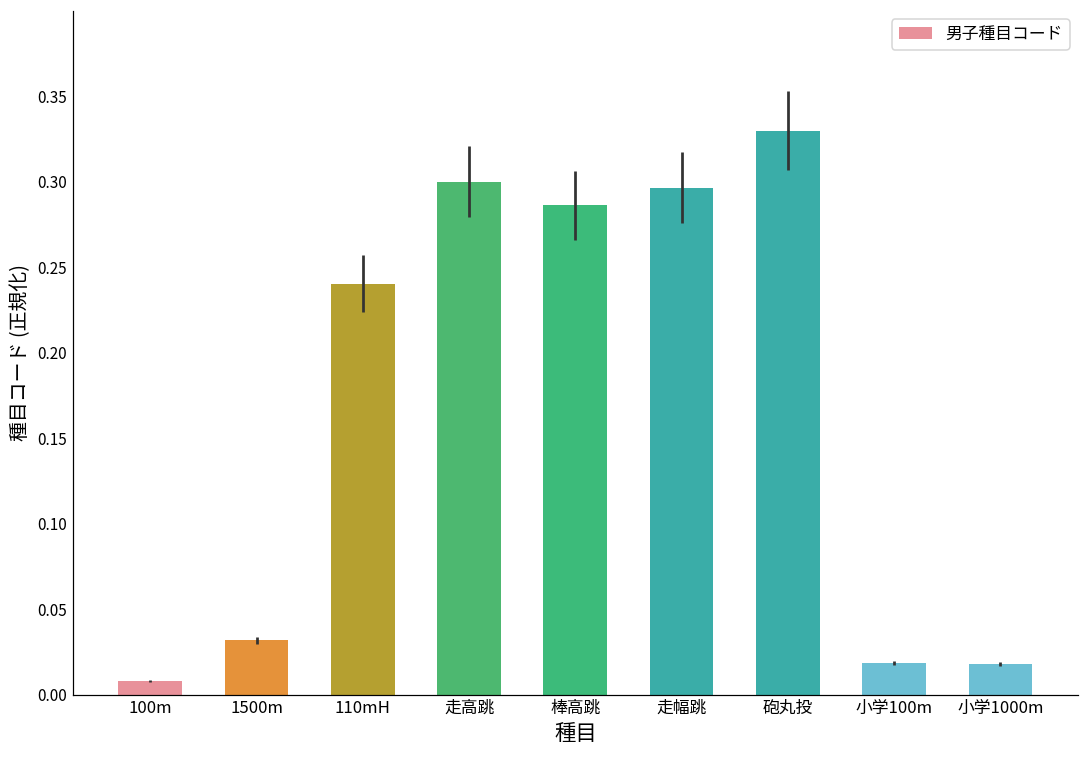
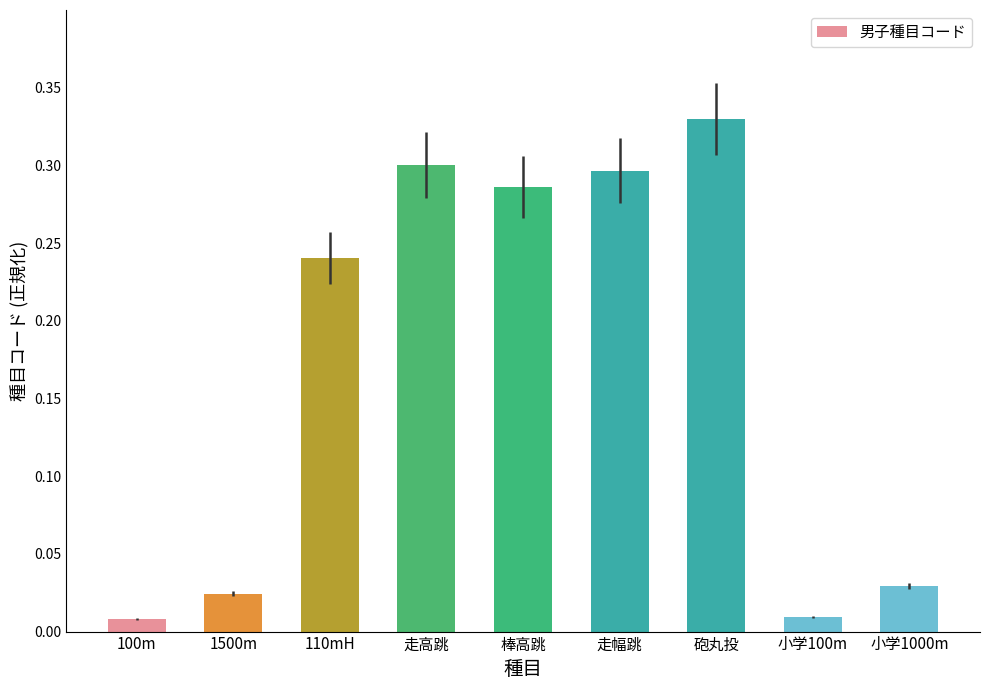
  {
    "100m": 0.008,
-   "1500m": 0.032,
+   "1500m": 0.024,
    "110mH": 0.241,
    "走高跳": 0.300,
    "棒高跳": 0.286,
    "走幅跳": 0.297,
    "砲丸投": 0.330,
-   "小学100m": 0.019,
-   "小学1000m": 0.018
+   "小学100m": 0.010,
+   "小学1000m": 0.029
  }
